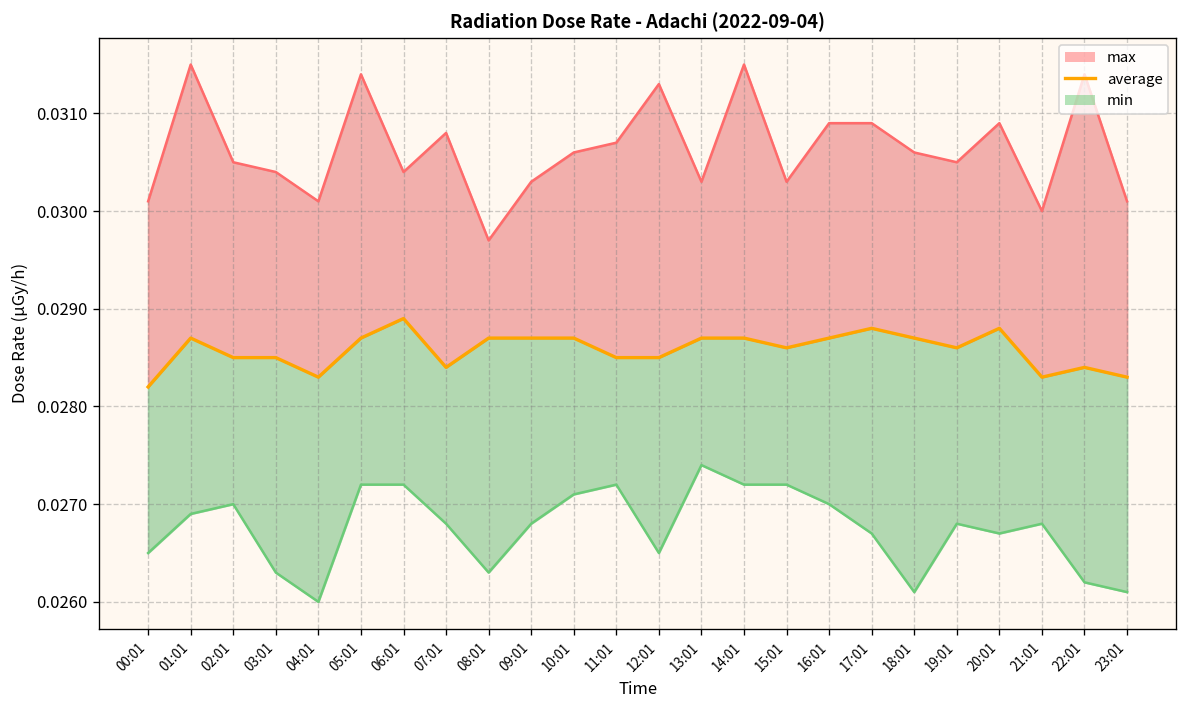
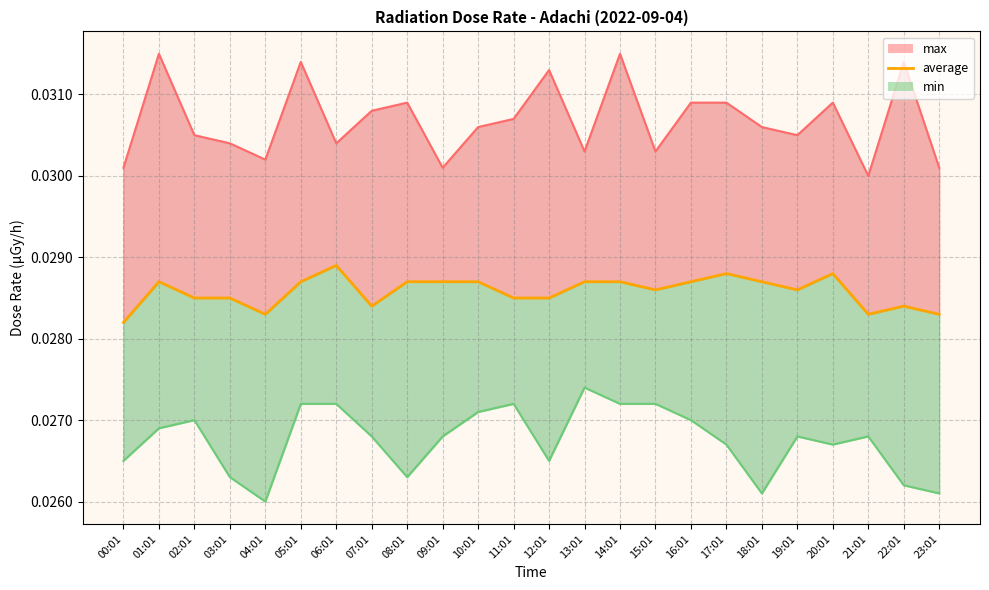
  {
    "max": {
      "00:01": 0.0301,
      "01:01": 0.0315,
      "02:01": 0.0305,
      "03:01": 0.0304,
-     "04:01": 0.0301,
+     "04:01": 0.0302,
      "05:01": 0.0314,
      "06:01": 0.0304,
      "07:01": 0.0308,
-     "08:01": 0.0297,
-     "09:01": 0.0303,
+     "08:01": 0.0309,
+     "09:01": 0.0301,
      "10:01": 0.0306,
      "11:01": 0.0307,
      "12:01": 0.0313,
      "13:01": 0.0303,
      "14:01": 0.0315,
      "15:01": 0.0303,
      "16:01": 0.0309,
      "17:01": 0.0309,
      "18:01": 0.0306,
      "19:01": 0.0305,
      "20:01": 0.0309,
      "21:01": 0.0300,
      "23:01": 0.0301
    }
  }
